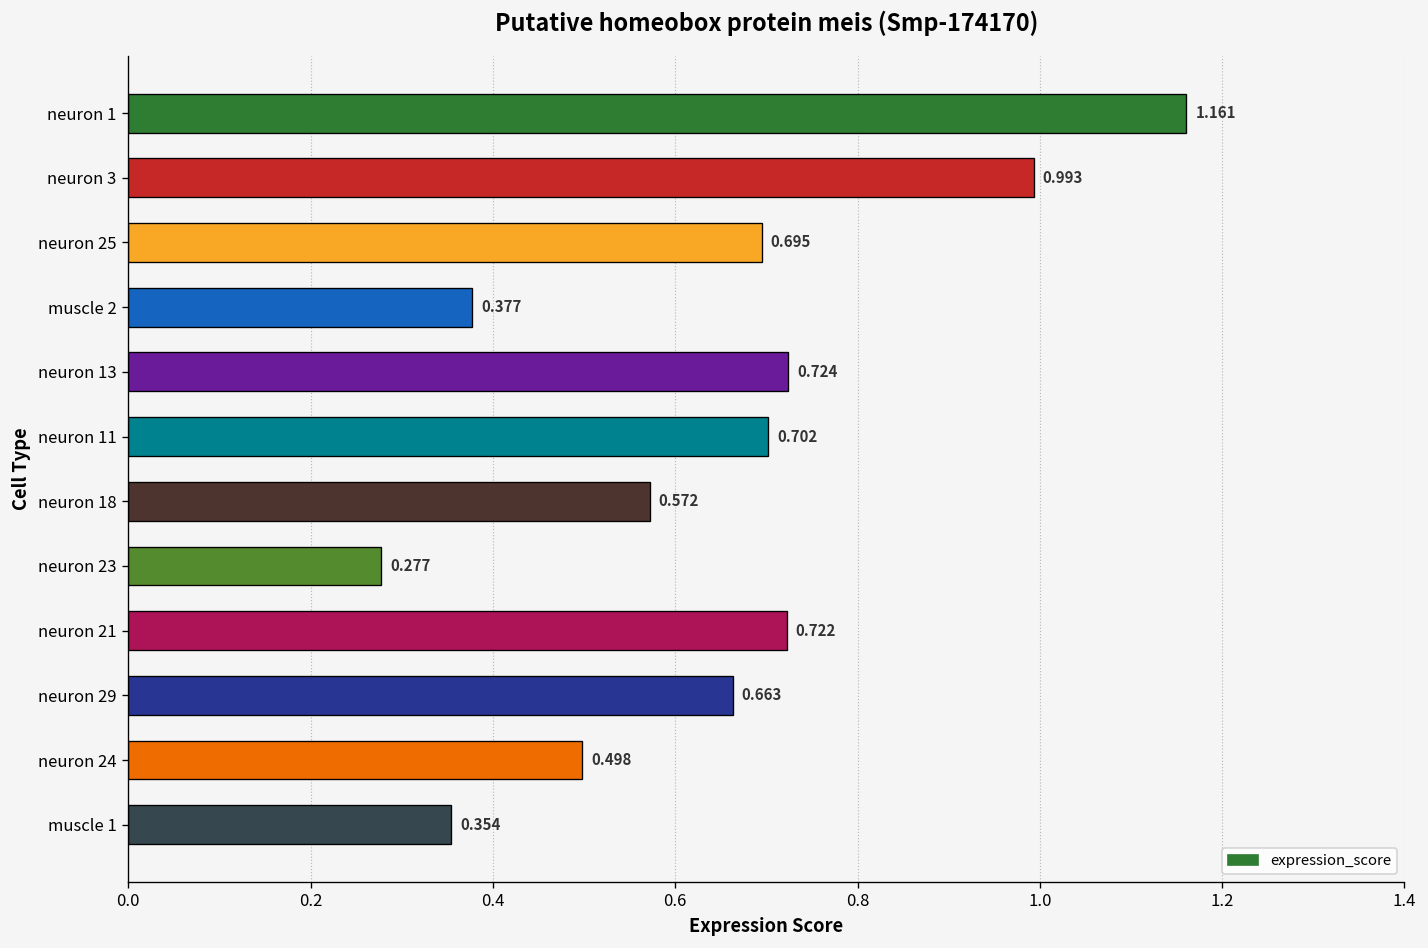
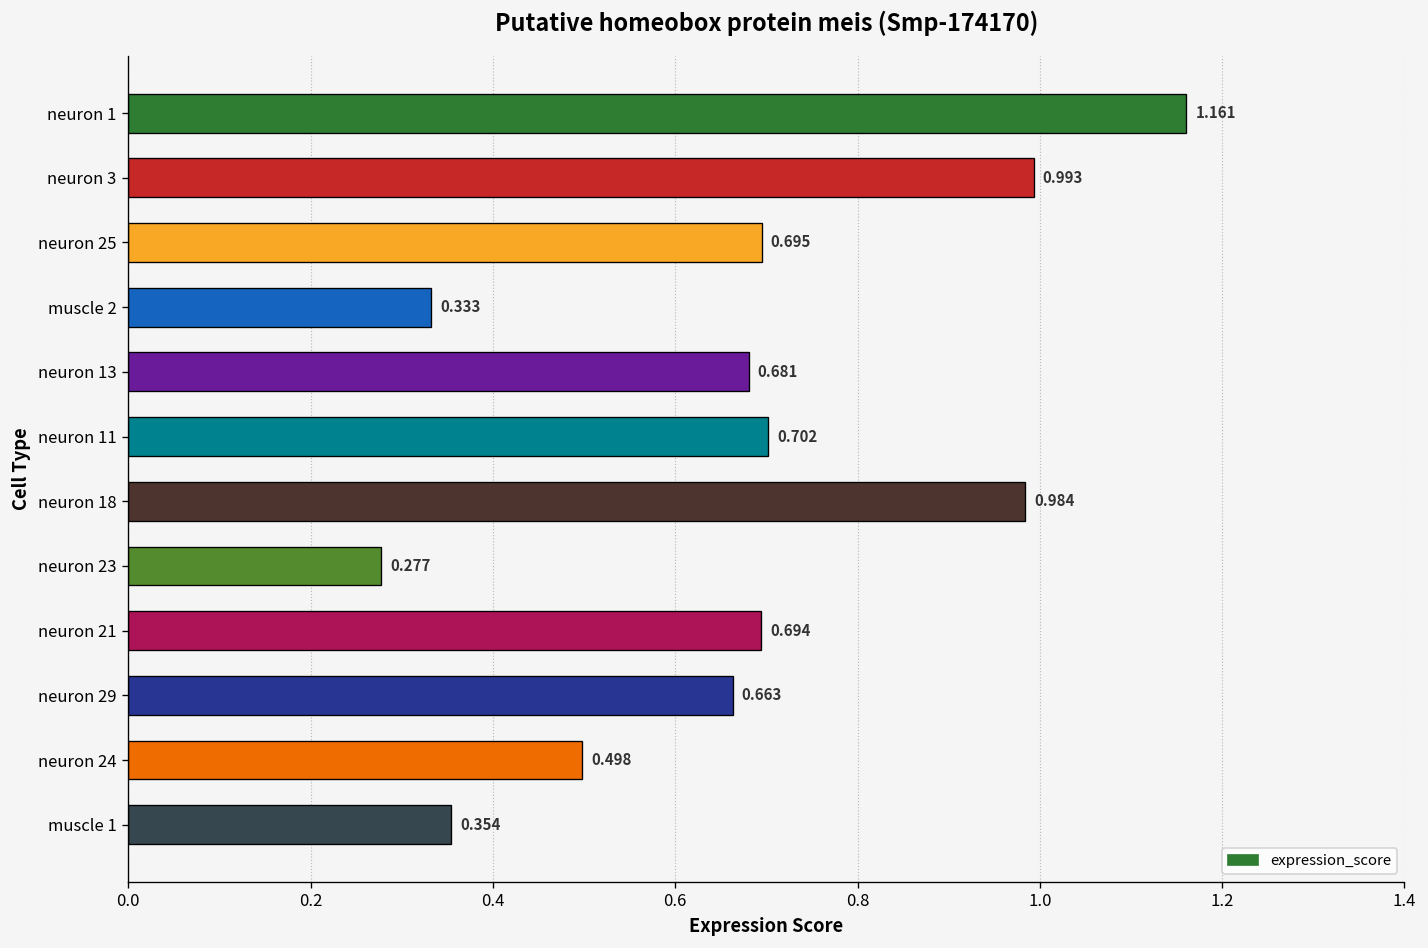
  {
    "neuron 1": 1.161,
    "neuron 3": 0.993,
    "neuron 25": 0.695,
-   "muscle 2": 0.377,
-   "neuron 13": 0.724,
+   "muscle 2": 0.333,
+   "neuron 13": 0.681,
    "neuron 11": 0.702,
-   "neuron 18": 0.572,
+   "neuron 18": 0.984,
    "neuron 23": 0.277,
-   "neuron 21": 0.722,
+   "neuron 21": 0.694,
    "neuron 29": 0.663,
    "neuron 24": 0.498,
    "muscle 1": 0.354
  }
